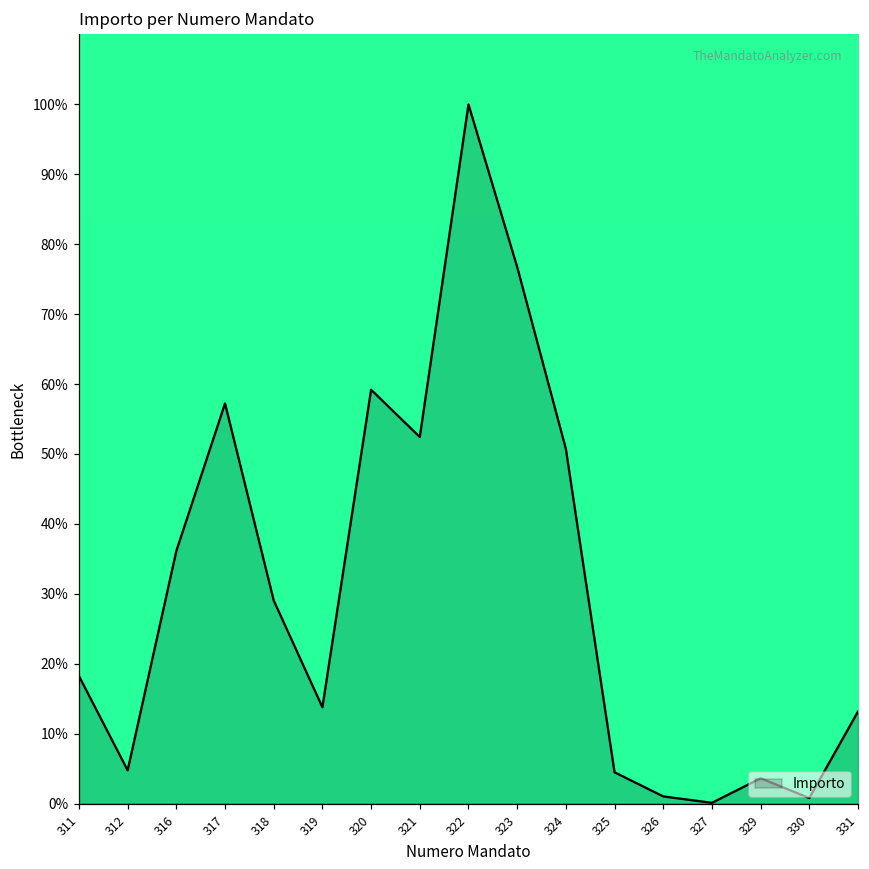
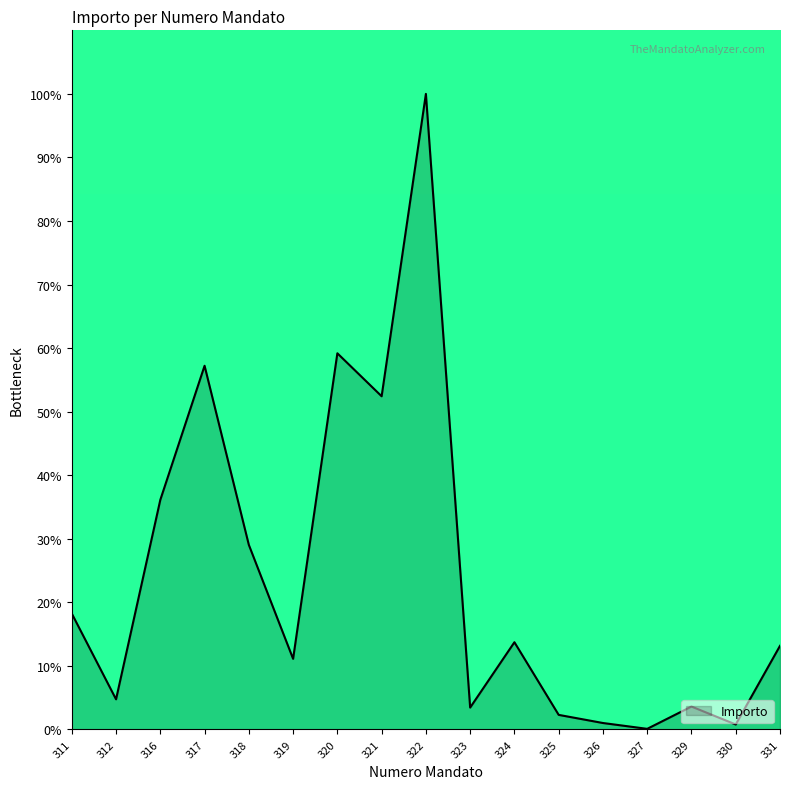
  {
    "311": "18%",
    "312": "5%",
    "316": "36%",
    "317": "57%",
    "318": "29%",
-   "319": "14%",
+   "319": "11%",
    "320": "59%",
    "321": "52%",
    "322": "100%",
-   "323": "77%",
-   "324": "51%",
-   "325": "4%",
+   "323": "3%",
+   "324": "14%",
+   "325": "2%",
    "326": "1%",
    "327": "0%",
    "330": "1%",
    "331": "13%"
  }
